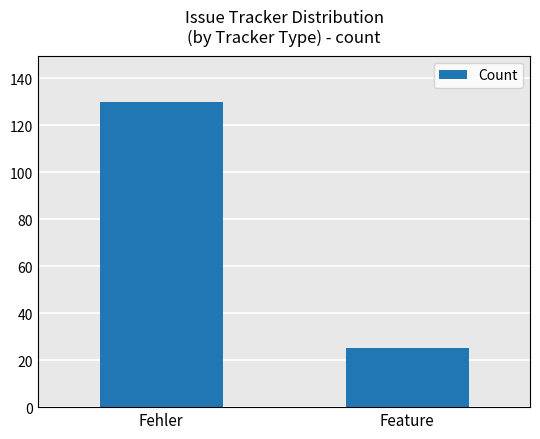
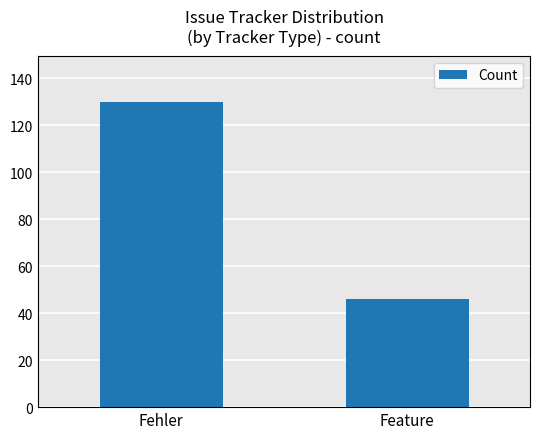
  {
    "Fehler": 130,
-   "Feature": 25
+   "Feature": 46
  }
